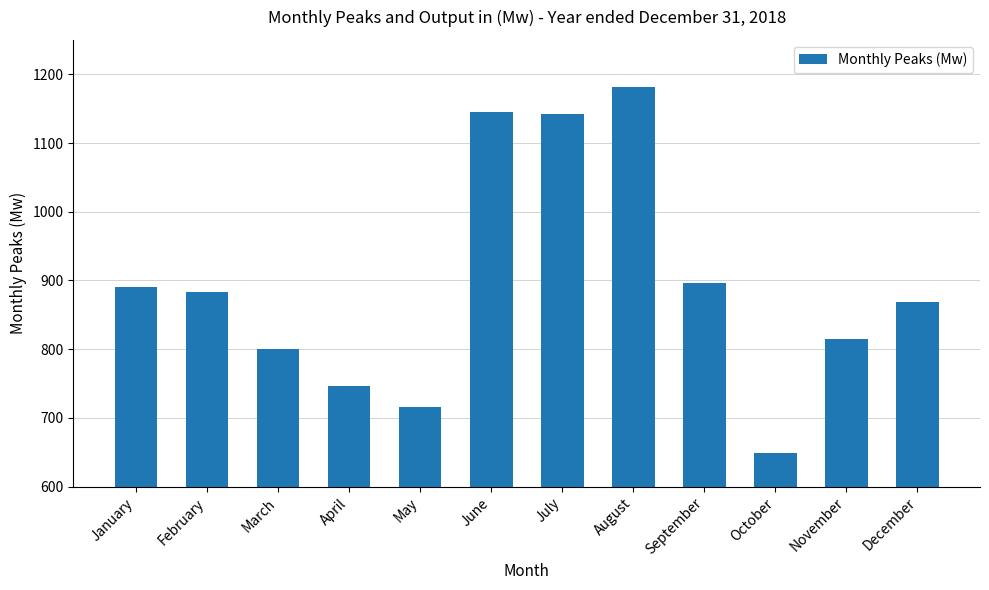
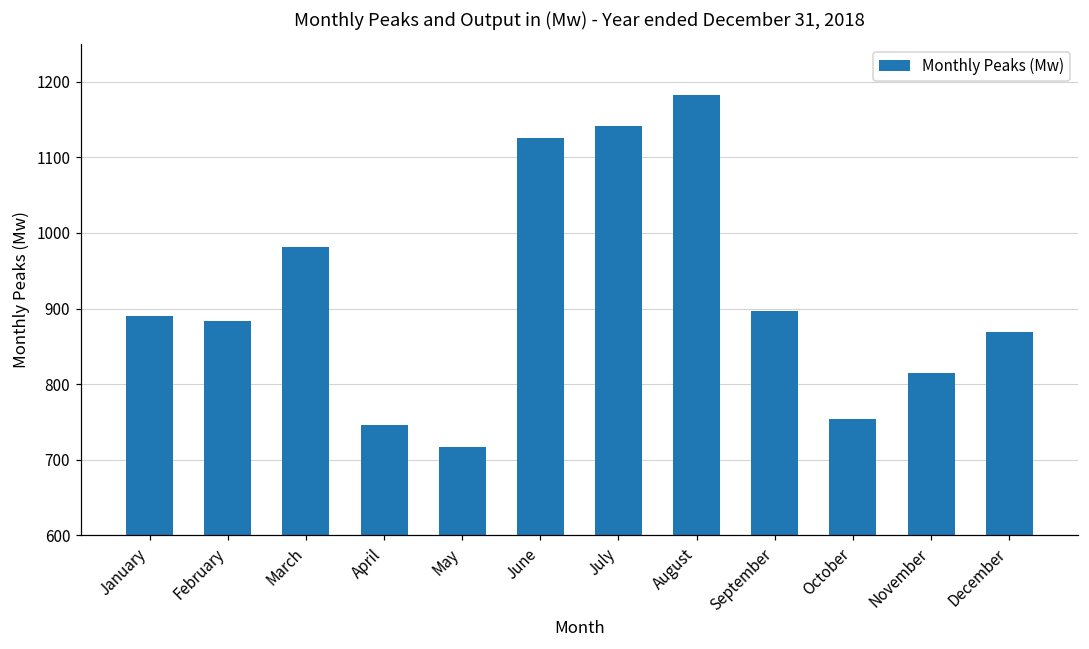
  {
    "January": 890,
    "February": 880,
-   "March": 800,
+   "March": 980,
    "April": 750,
    "May": 720,
-   "June": 1150,
+   "June": 1120,
    "July": 1140,
    "August": 1180,
    "September": 900,
-   "October": 650,
+   "October": 750,
    "November": 810,
    "December": 870
  }
